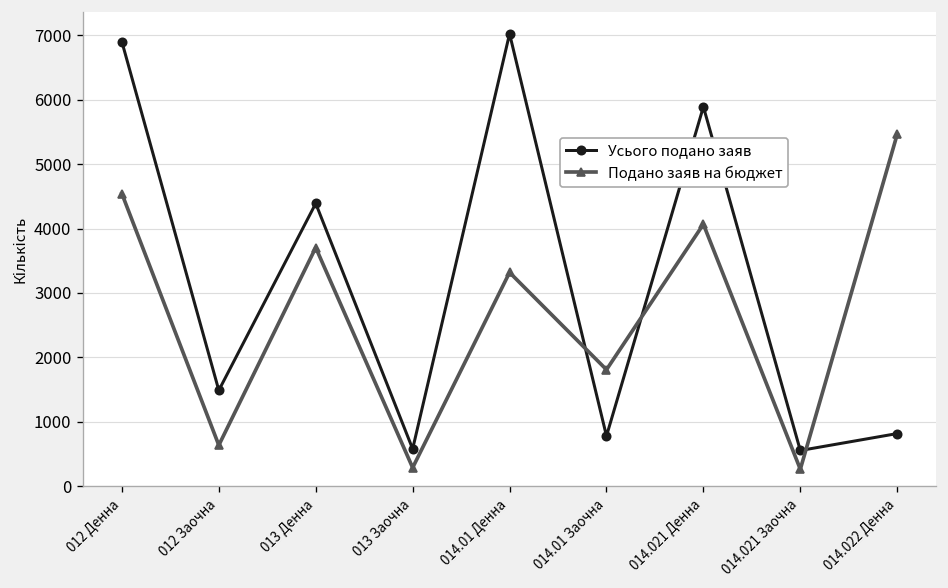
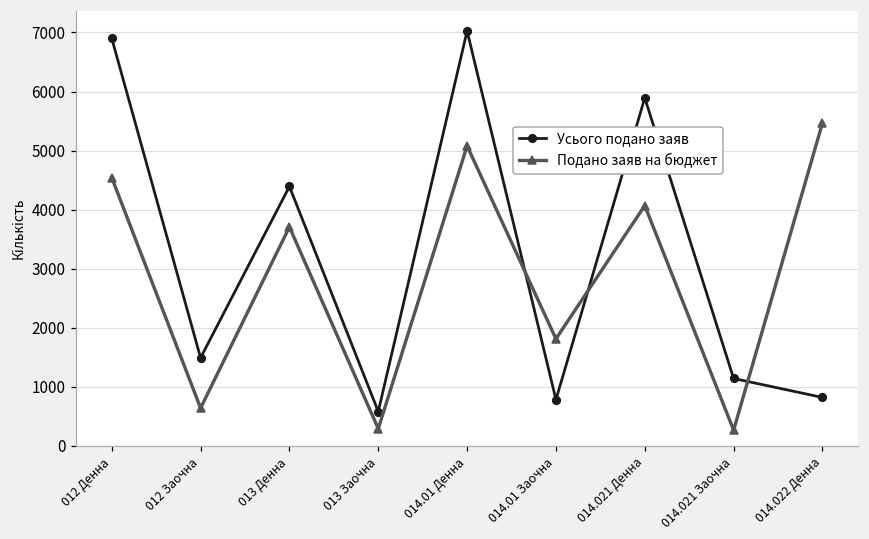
  {
    "Усього подано заяв": {
      "012 Денна": 6900,
      "012 Заочна": 1500,
      "013 Денна": 4400,
      "013 Заочна": 600,
      "014.01 Денна": 7000,
      "014.01 Заочна": 800,
      "014.021 Денна": 5900,
-     "014.021 Заочна": 600,
+     "014.021 Заочна": 1100,
      "014.022 Денна": 800
    },
    "Подано заяв на бюджет": {
      "012 Денна": 4500,
      "012 Заочна": 600,
      "013 Денна": 3700,
      "013 Заочна": 300,
-     "014.01 Денна": 3300,
+     "014.01 Денна": 5100,
      "014.01 Заочна": 1800,
      "014.021 Денна": 4100,
      "014.021 Заочна": 300,
      "014.022 Денна": 5500
    }
  }
